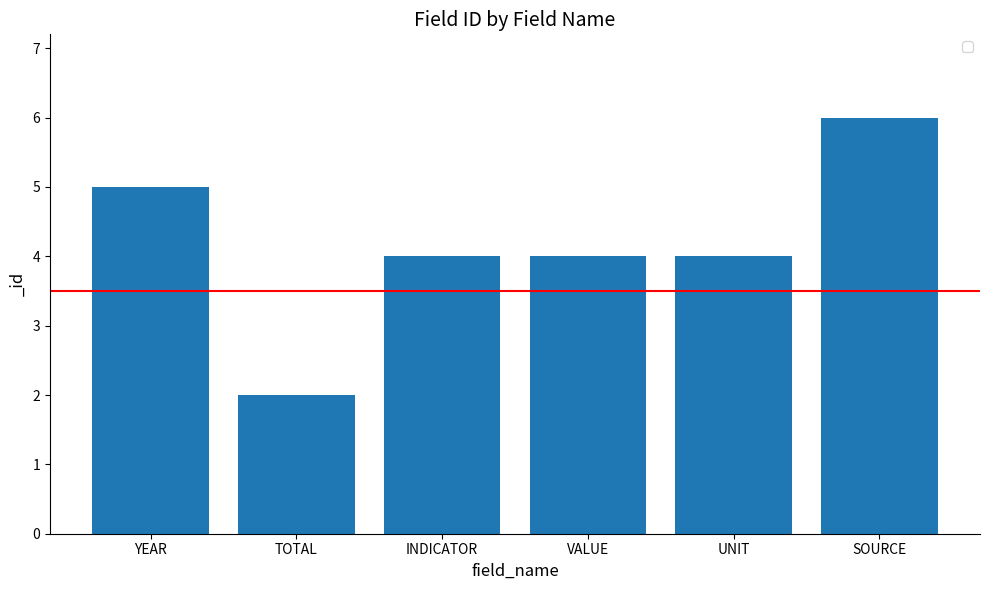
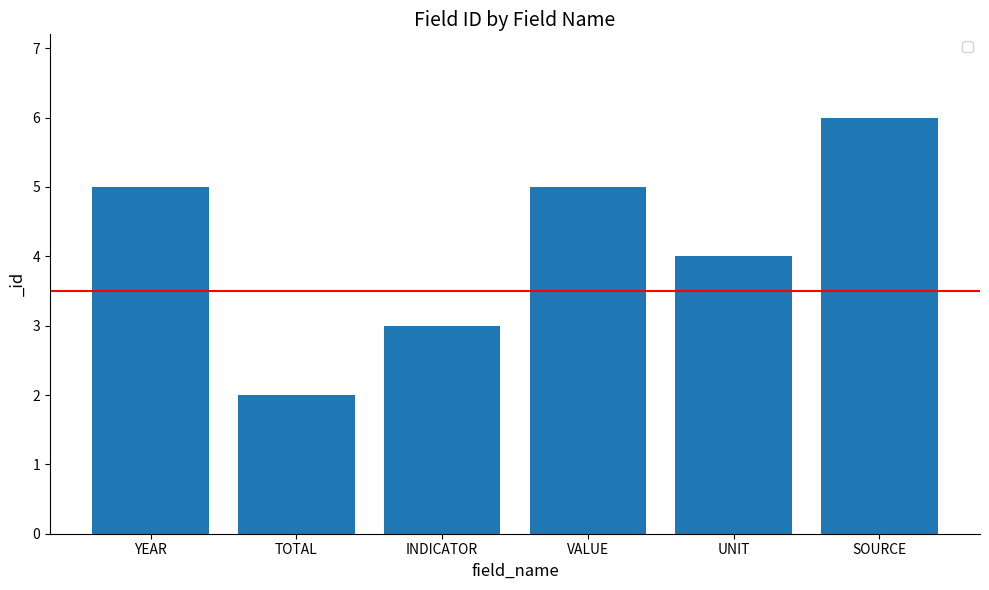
  {
    "YEAR": 5,
    "TOTAL": 2,
-   "INDICATOR": 4,
-   "VALUE": 4,
+   "INDICATOR": 3,
+   "VALUE": 5,
    "UNIT": 4,
    "SOURCE": 6
  }
